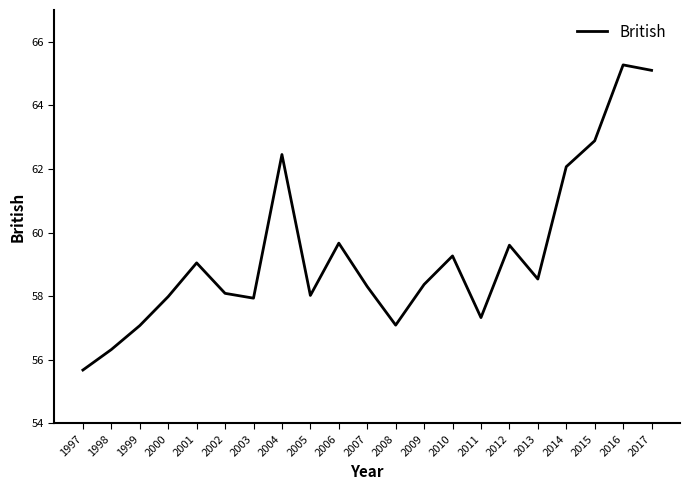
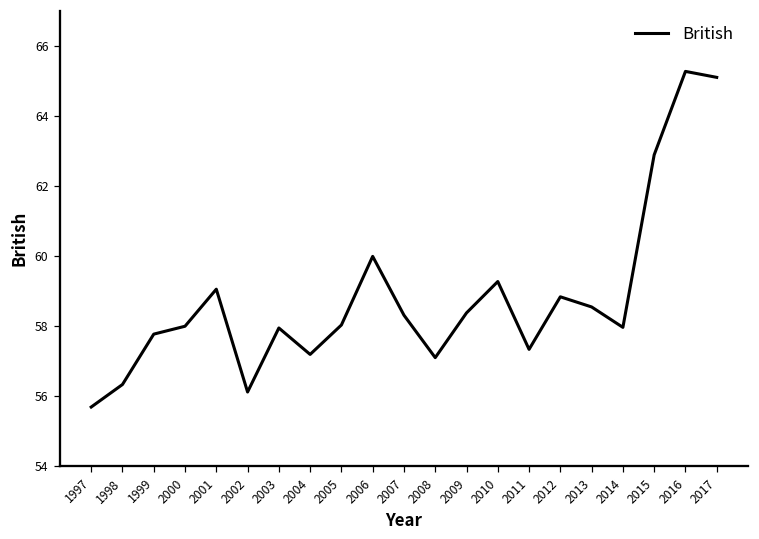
  {
    "1997": 55.7,
    "1998": 56.3,
-   "1999": 57.1,
+   "1999": 57.8,
    "2000": 58.0,
    "2001": 59.0,
-   "2002": 58.1,
+   "2002": 56.1,
    "2003": 57.9,
-   "2004": 62.5,
+   "2004": 57.2,
    "2005": 58.0,
-   "2006": 59.7,
+   "2006": 60.0,
    "2007": 58.3,
    "2008": 57.1,
    "2009": 58.4,
    "2010": 59.3,
    "2011": 57.3,
-   "2012": 59.6,
+   "2012": 58.8,
    "2013": 58.5,
-   "2014": 62.1,
+   "2014": 58.0,
    "2015": 62.9,
    "2016": 65.3,
    "2017": 65.1
  }
